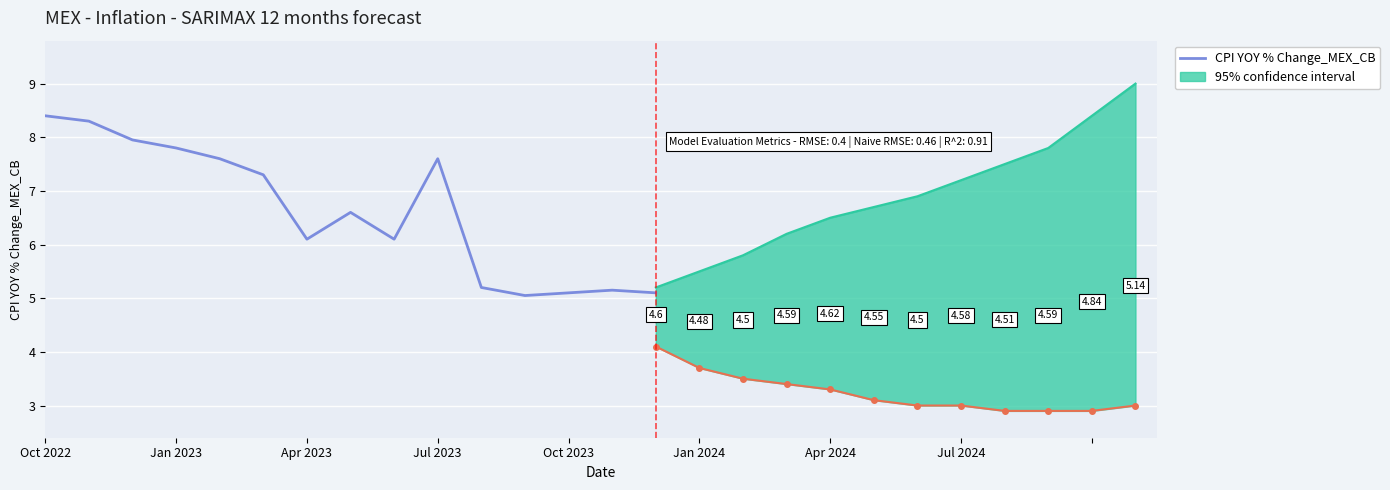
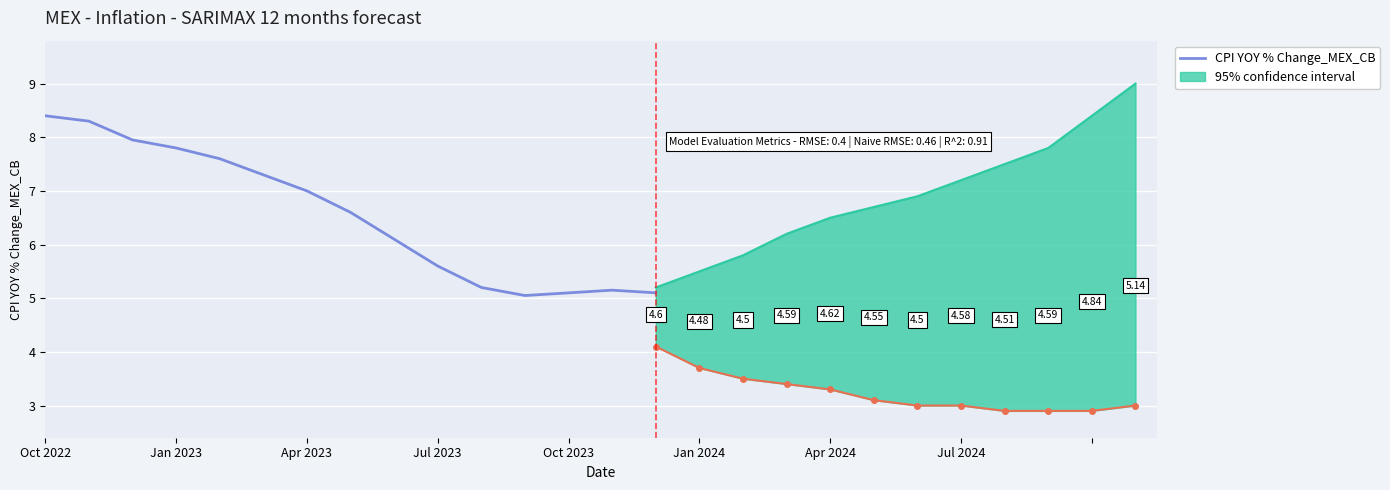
  {
    "CPI YOY % Change_MEX_CB": {
      "Oct 2022": 8.4,
      "Jan 2023": 7.8,
-     "Apr 2023": 6.1,
-     "Jul 2023": 7.6,
+     "Apr 2023": 7.0,
+     "Jul 2023": 5.6,
      "Oct 2023": 5.1
    }
  }
